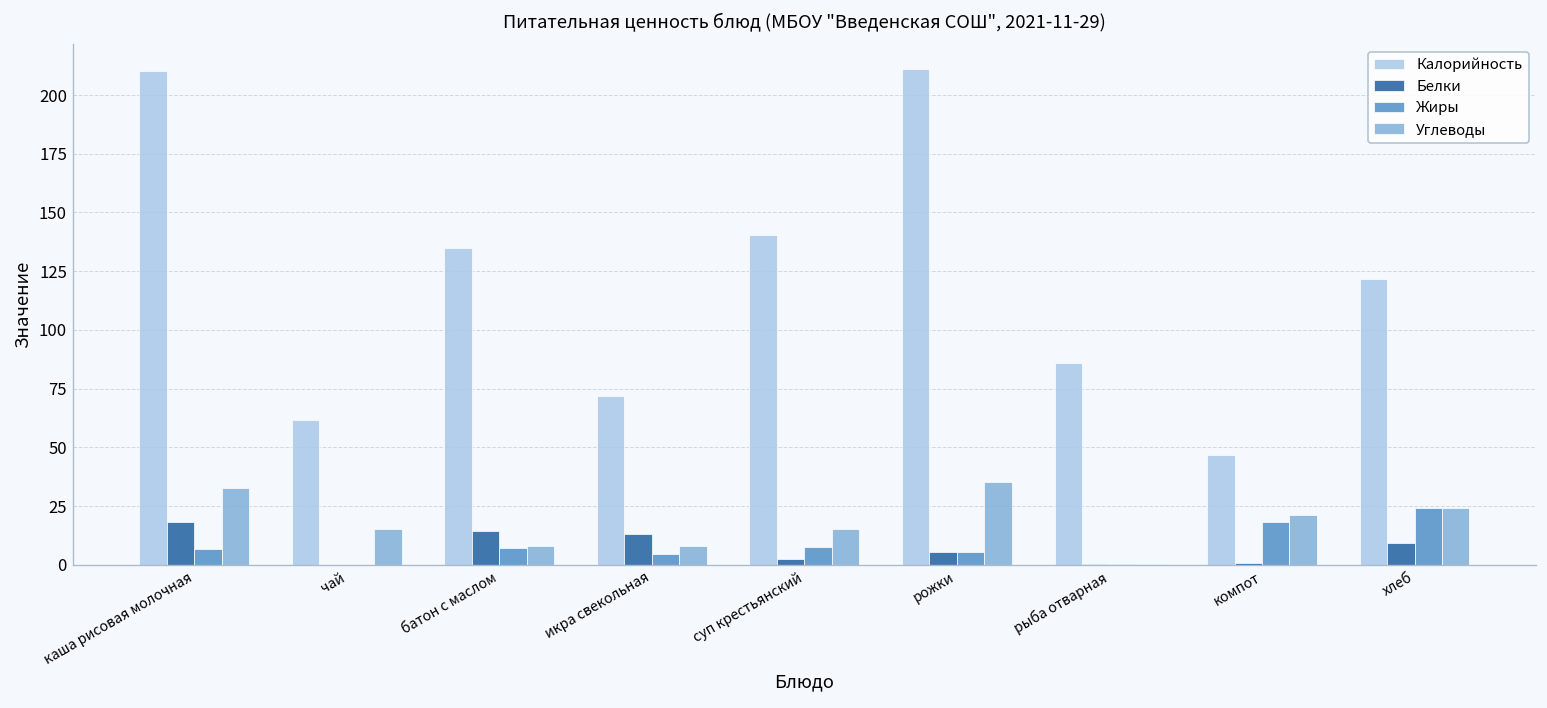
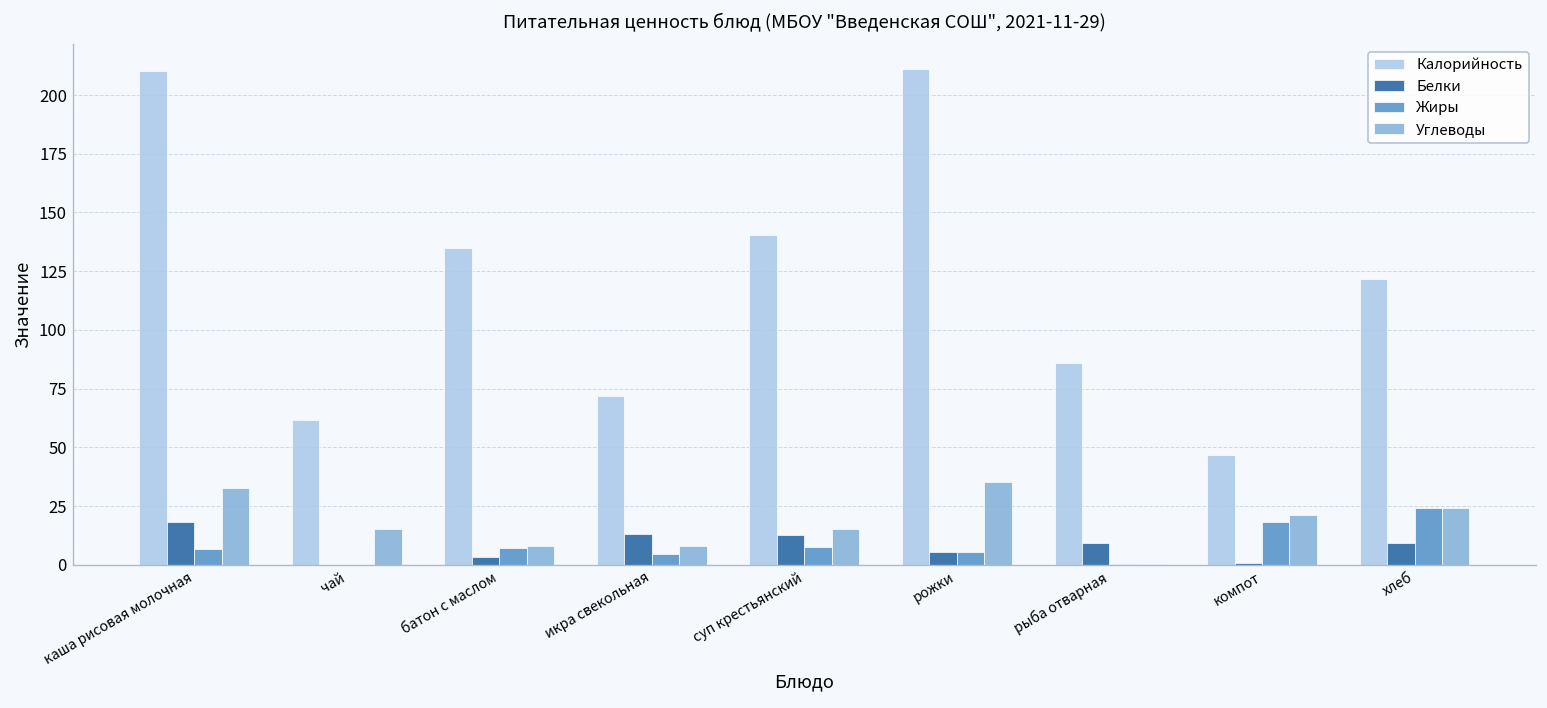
  {
    "Белки": {
      "каша рисовая молочная": 18,
-     "батон с маслом": 14,
+     "батон с маслом": 3,
      "икра свекольная": 13,
-     "суп крестьянский": 2,
+     "суп крестьянский": 13,
      "рожки": 6,
-     "рыба отварная": 0,
+     "рыба отварная": 9,
      "хлеб": 9
    }
  }
